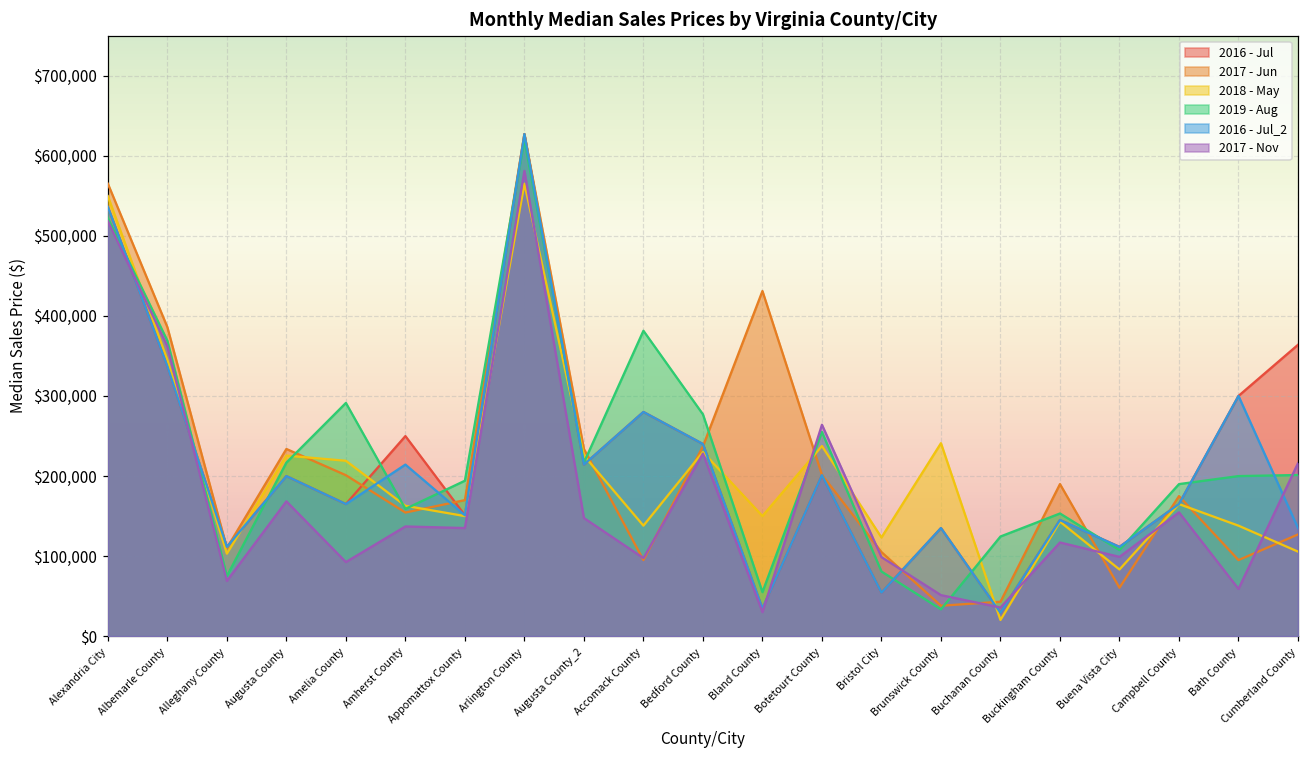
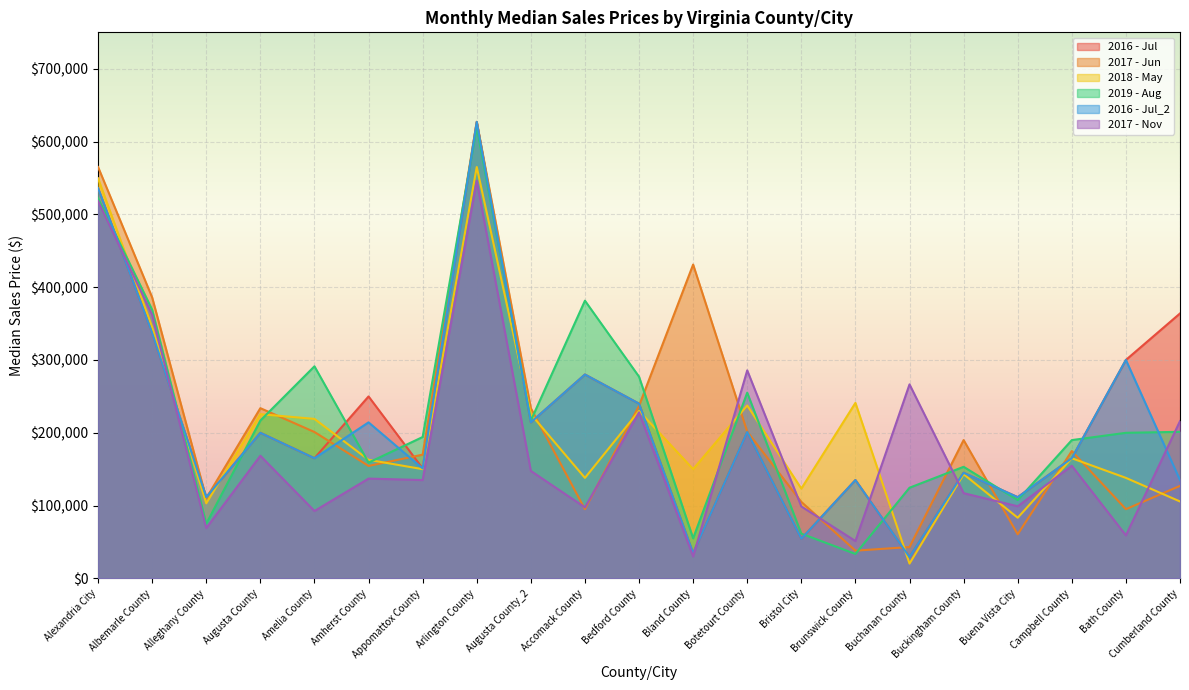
  {
    "2019 - Aug": {
      "Alexandria City": "$520,000",
      "Albemarle County": "$370,000",
      "Alleghany County": "$80,000",
      "Augusta County": "$220,000",
      "Amelia County": "$290,000",
      "Amherst County": "$160,000",
      "Appomattox County": "$190,000",
      "Arlington County": "$620,000",
      "Accomack County": "$380,000",
      "Bedford County": "$280,000",
      "Bland County": "$60,000",
      "Botetourt County": "$260,000",
-     "Bristol City": "$80,000",
+     "Bristol City": "$60,000",
      "Brunswick County": "$30,000",
      "Buchanan County": "$120,000",
      "Buckingham County": "$150,000",
      "Buena Vista City": "$110,000",
      "Campbell County": "$190,000",
      "Bath County": "$200,000",
      "Cumberland County": "$200,000"
    },
    "2016 - Jul_2": {
      "Amherst County": "$210,000",
      "Cumberland County": "$140,000"
    },
    "2017 - Nov": {
      "Alexandria City": "$520,000",
      "Albemarle County": "$360,000",
      "Alleghany County": "$70,000",
      "Augusta County": "$170,000",
      "Amelia County": "$90,000",
      "Amherst County": "$140,000",
      "Appomattox County": "$140,000",
-     "Arlington County": "$580,000",
+     "Arlington County": "$550,000",
      "Augusta County_2": "$150,000",
      "Bland County": "$30,000",
-     "Botetourt County": "$260,000",
+     "Botetourt County": "$290,000",
      "Bristol City": "$100,000",
      "Brunswick County": "$50,000",
-     "Buchanan County": "$40,000",
+     "Buchanan County": "$270,000",
      "Buckingham County": "$120,000",
      "Buena Vista City": "$100,000",
      "Campbell County": "$150,000",
      "Bath County": "$60,000",
      "Cumberland County": "$220,000"
    }
  }
